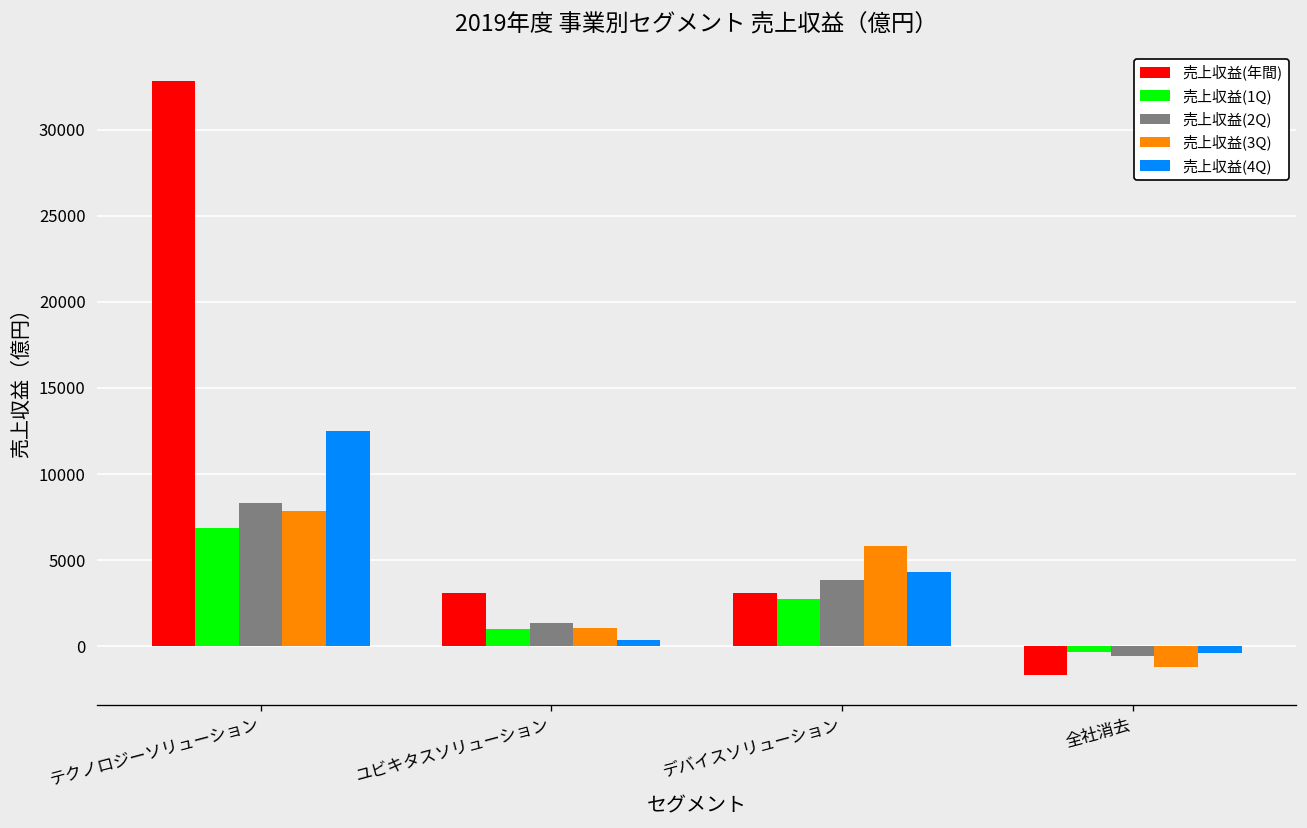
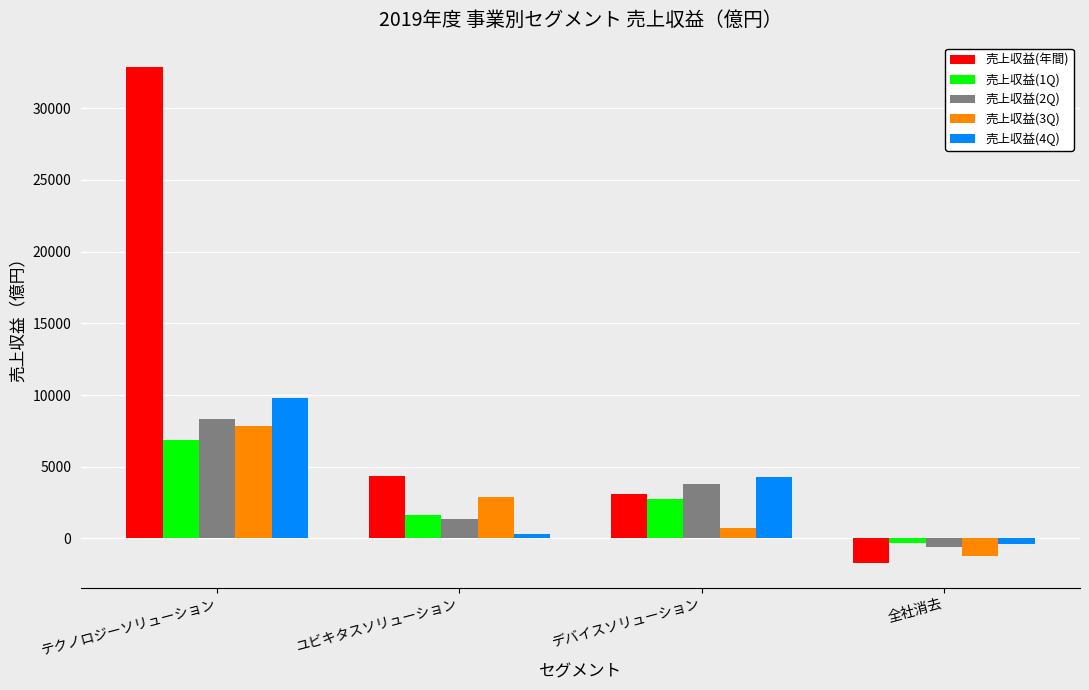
  {
    "売上収益(年間)": {
      "テクノロジーソリューション": 32800,
-     "ユビキタスソリューション": 3100,
+     "ユビキタスソリューション": 4300,
      "デバイスソリューション": 3100,
      "全社消去": -1700
    },
    "売上収益(1Q)": {
      "テクノロジーソリューション": 6900,
-     "ユビキタスソリューション": 1000,
+     "ユビキタスソリューション": 1600,
      "デバイスソリューション": 2700,
      "全社消去": -300
    },
    "売上収益(2Q)": {
      "テクノロジーソリューション": 8300,
      "ユビキタスソリューション": 1300,
      "デバイスソリューション": 3800,
      "全社消去": -600
    },
    "売上収益(3Q)": {
      "テクノロジーソリューション": 7800,
-     "ユビキタスソリューション": 1100,
-     "デバイスソリューション": 5800,
+     "ユビキタスソリューション": 2900,
+     "デバイスソリューション": 700,
      "全社消去": -1200
    },
    "売上収益(4Q)": {
-     "テクノロジーソリューション": 12500,
+     "テクノロジーソリューション": 9800,
      "ユビキタスソリューション": 300,
      "デバイスソリューション": 4300,
      "全社消去": -400
    }
  }
